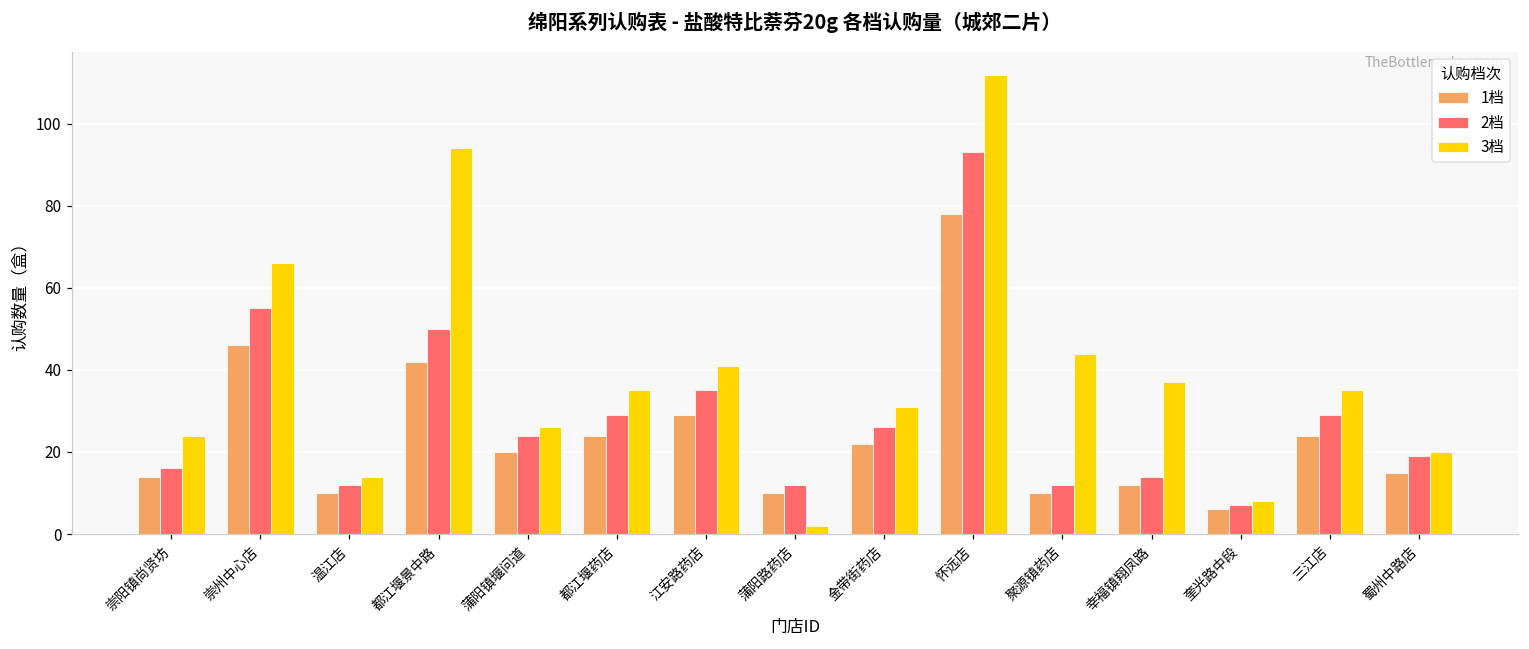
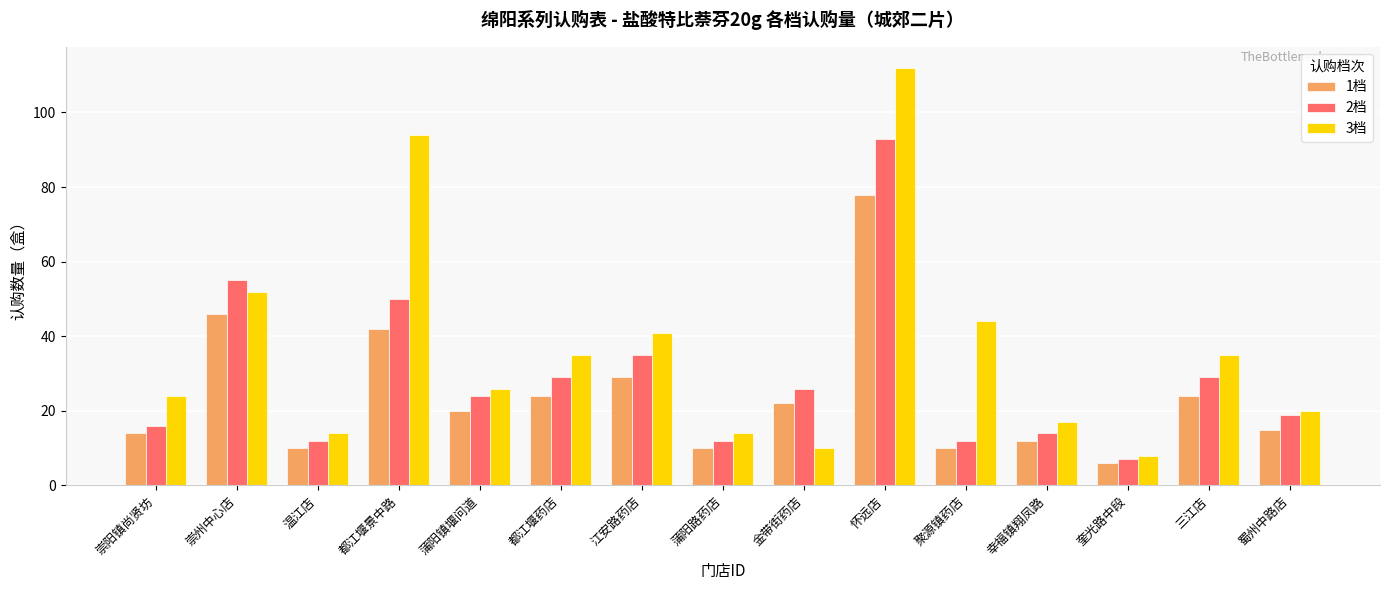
  {
    "3档": {
      "崇阳镇尚贤坊": 24,
-     "崇州中心店": 66,
+     "崇州中心店": 52,
      "温江店": 14,
      "都江堰景中路": 94,
      "蒲阳镇堰问道": 26,
      "都江堰药店": 35,
      "江安路药店": 41,
-     "蒲阳路药店": 2,
-     "金带街药店": 31,
+     "蒲阳路药店": 14,
+     "金带街药店": 10,
      "怀远店": 112,
      "聚源镇药店": 44,
-     "幸福镇翔凤路": 37,
+     "幸福镇翔凤路": 17,
      "奎光路中段": 8,
      "三江店": 35,
      "蜀州中路店": 20
    }
  }
